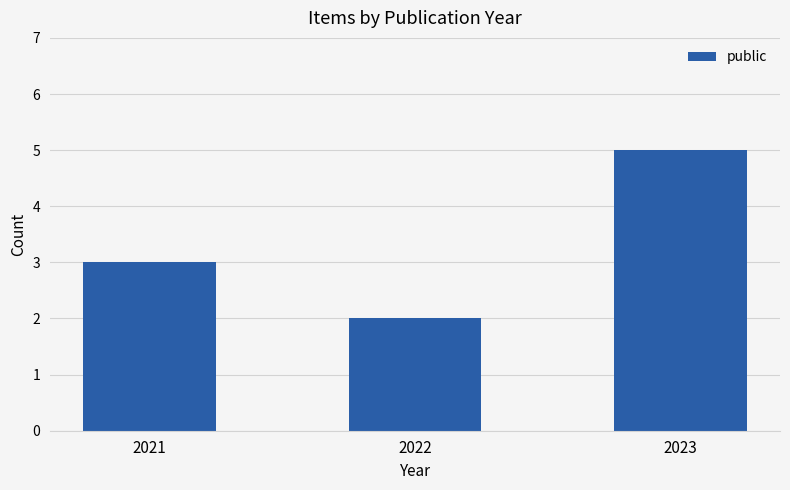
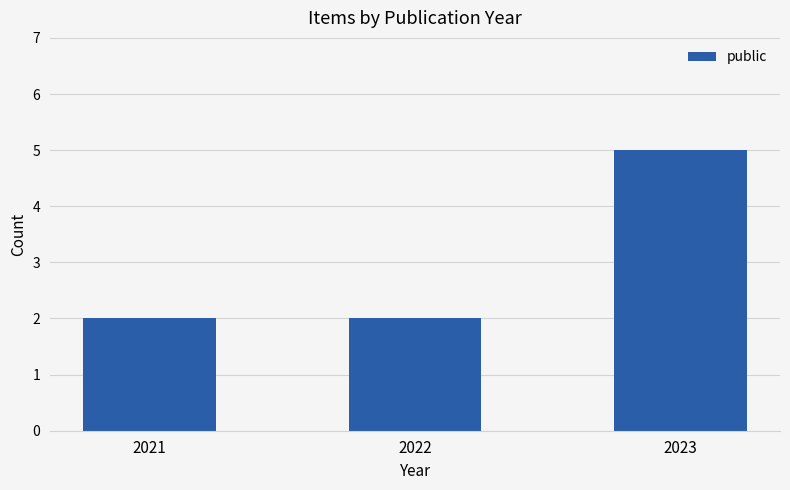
  {
-   "2021": 3,
+   "2021": 2,
    "2022": 2,
    "2023": 5
  }
